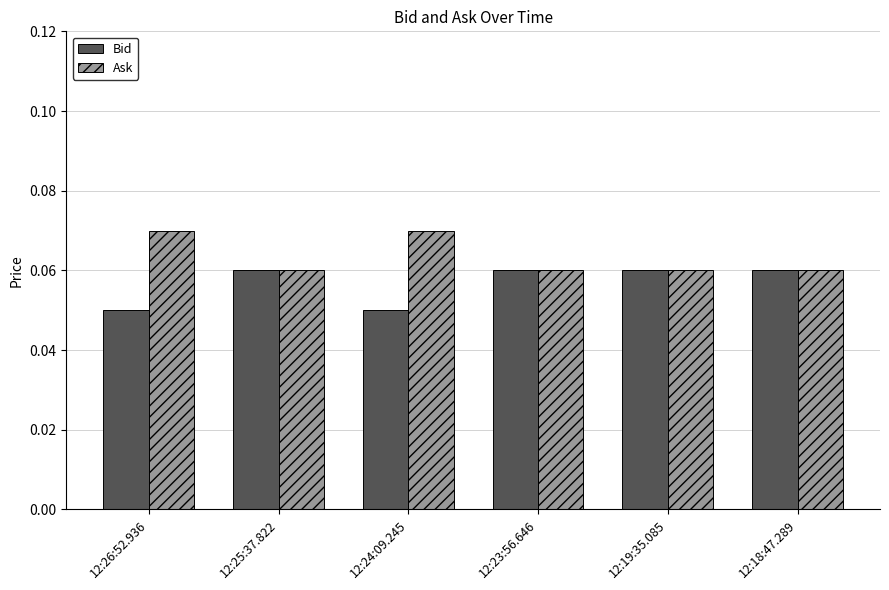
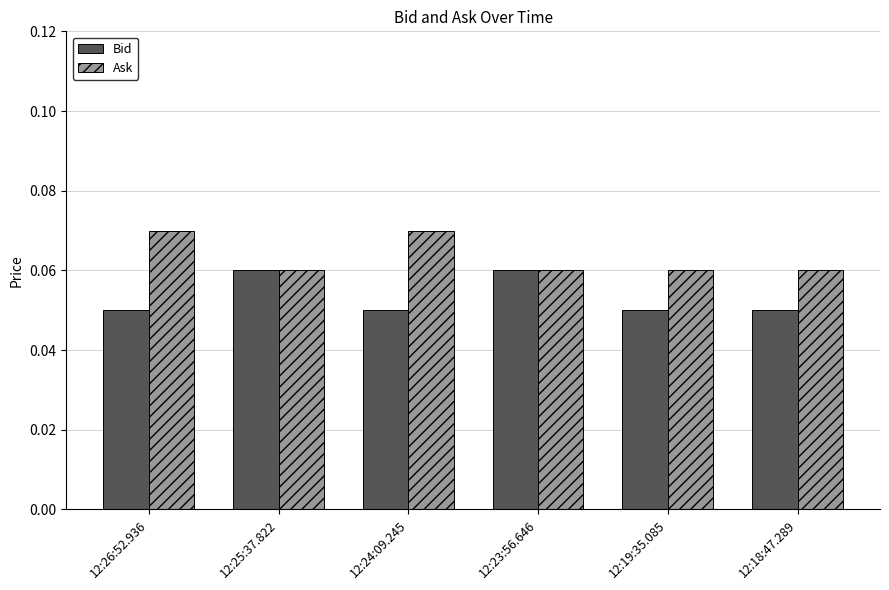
  {
    "Bid": {
      "12:26:52.936": 0.05,
      "12:25:37.822": 0.06,
      "12:24:09.245": 0.05,
      "12:23:56.646": 0.06,
-     "12:19:35.085": 0.06,
-     "12:18:47.289": 0.06
+     "12:19:35.085": 0.05,
+     "12:18:47.289": 0.05
    },
    "Ask": {
      "12:26:52.936": 0.07,
      "12:25:37.822": 0.06,
      "12:24:09.245": 0.07,
      "12:23:56.646": 0.06,
      "12:19:35.085": 0.06,
      "12:18:47.289": 0.06
    }
  }
